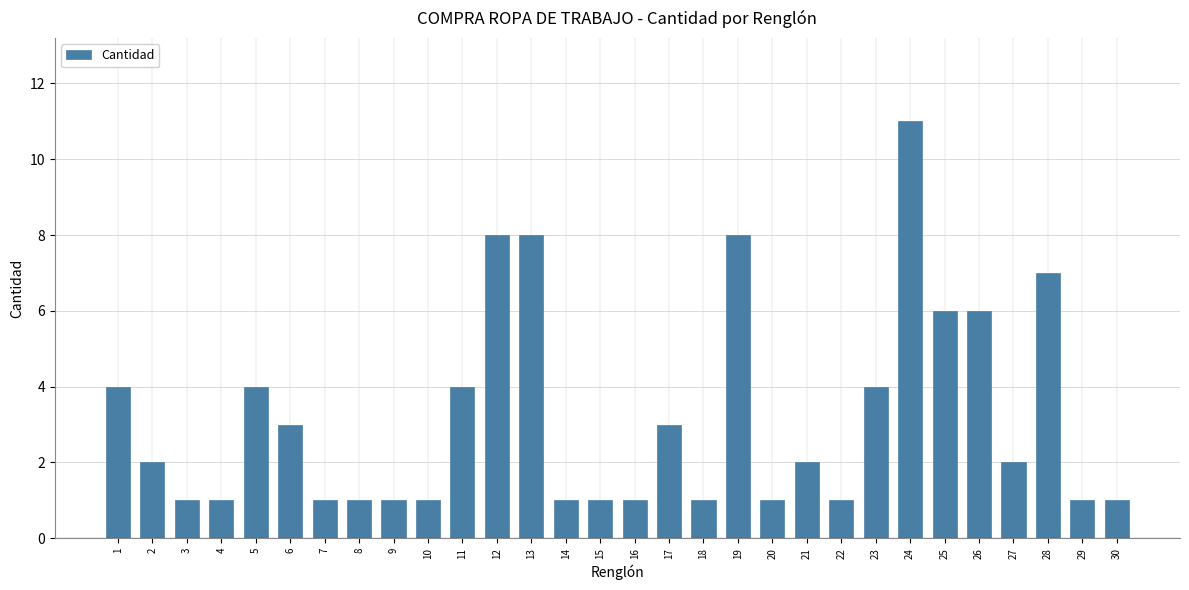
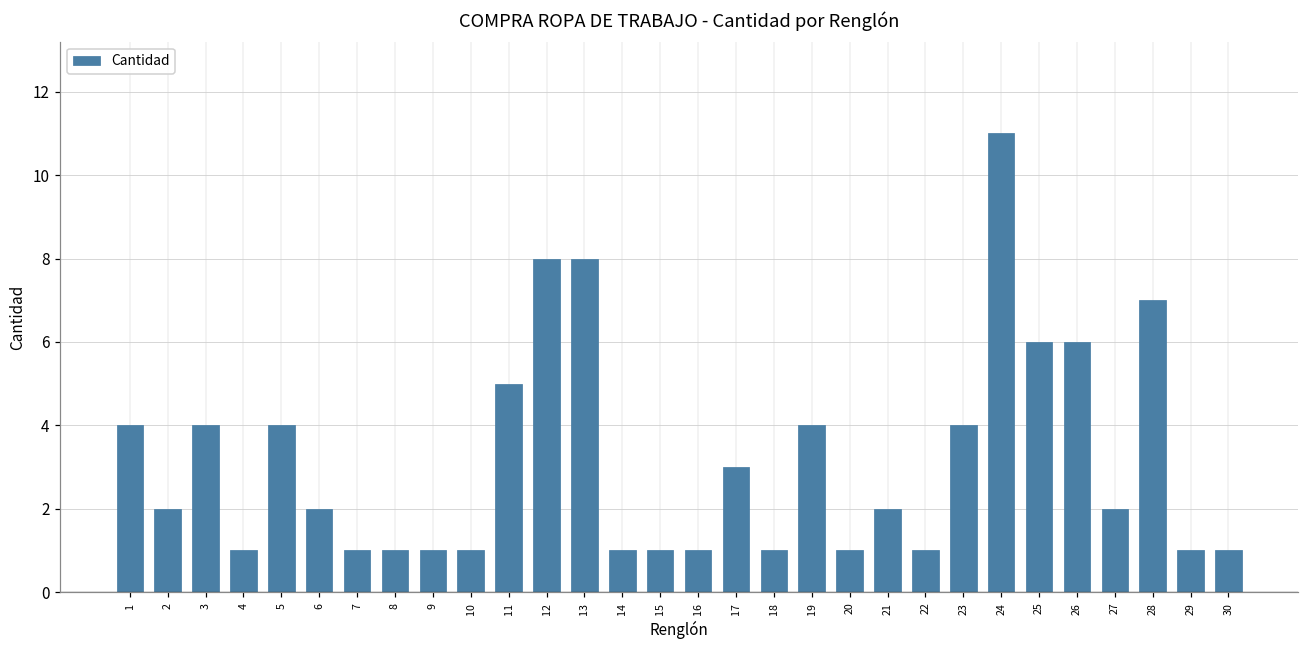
  {
    "1": 4,
    "2": 2,
-   "3": 1,
+   "3": 4,
    "4": 1,
    "5": 4,
-   "6": 3,
+   "6": 2,
    "7": 1,
    "8": 1,
    "9": 1,
    "10": 1,
-   "11": 4,
+   "11": 5,
    "12": 8,
    "13": 8,
    "14": 1,
    "15": 1,
    "16": 1,
    "17": 3,
    "18": 1,
-   "19": 8,
+   "19": 4,
    "20": 1,
    "21": 2,
    "22": 1,
    "23": 4,
    "24": 11,
    "25": 6,
    "26": 6,
    "27": 2,
    "28": 7,
    "29": 1,
    "30": 1
  }
